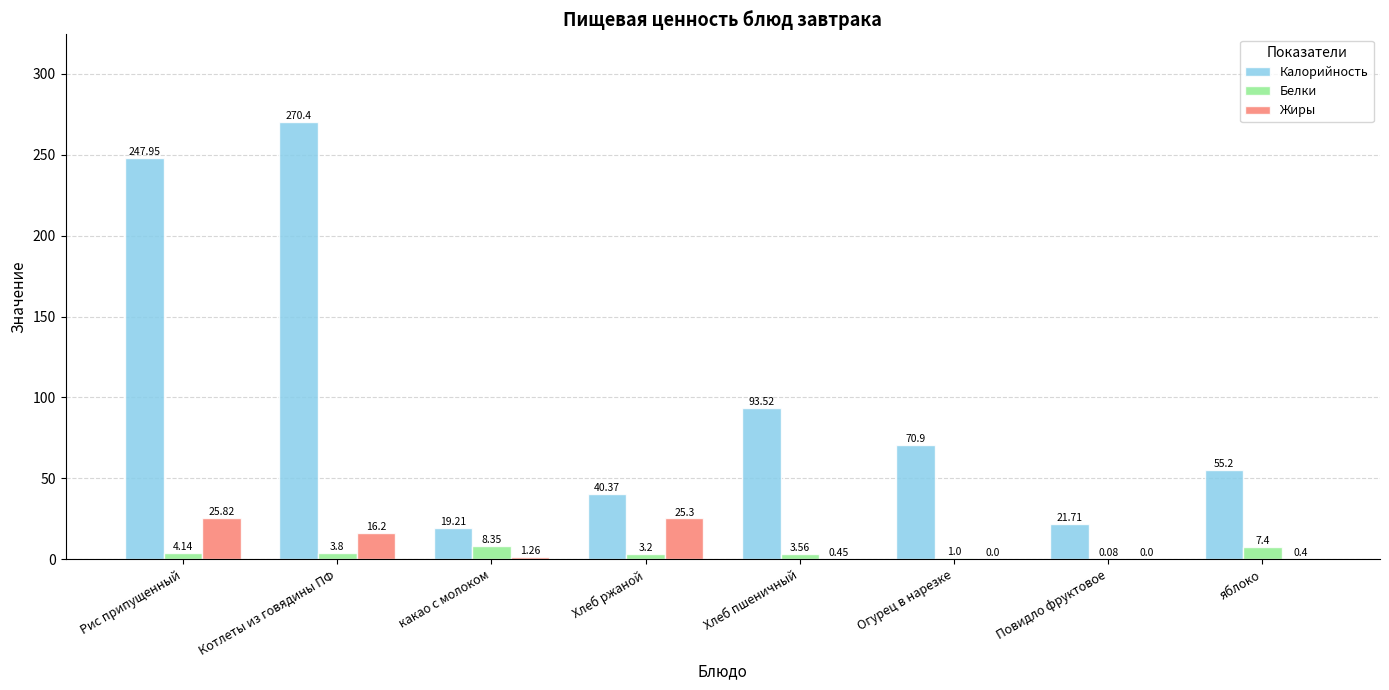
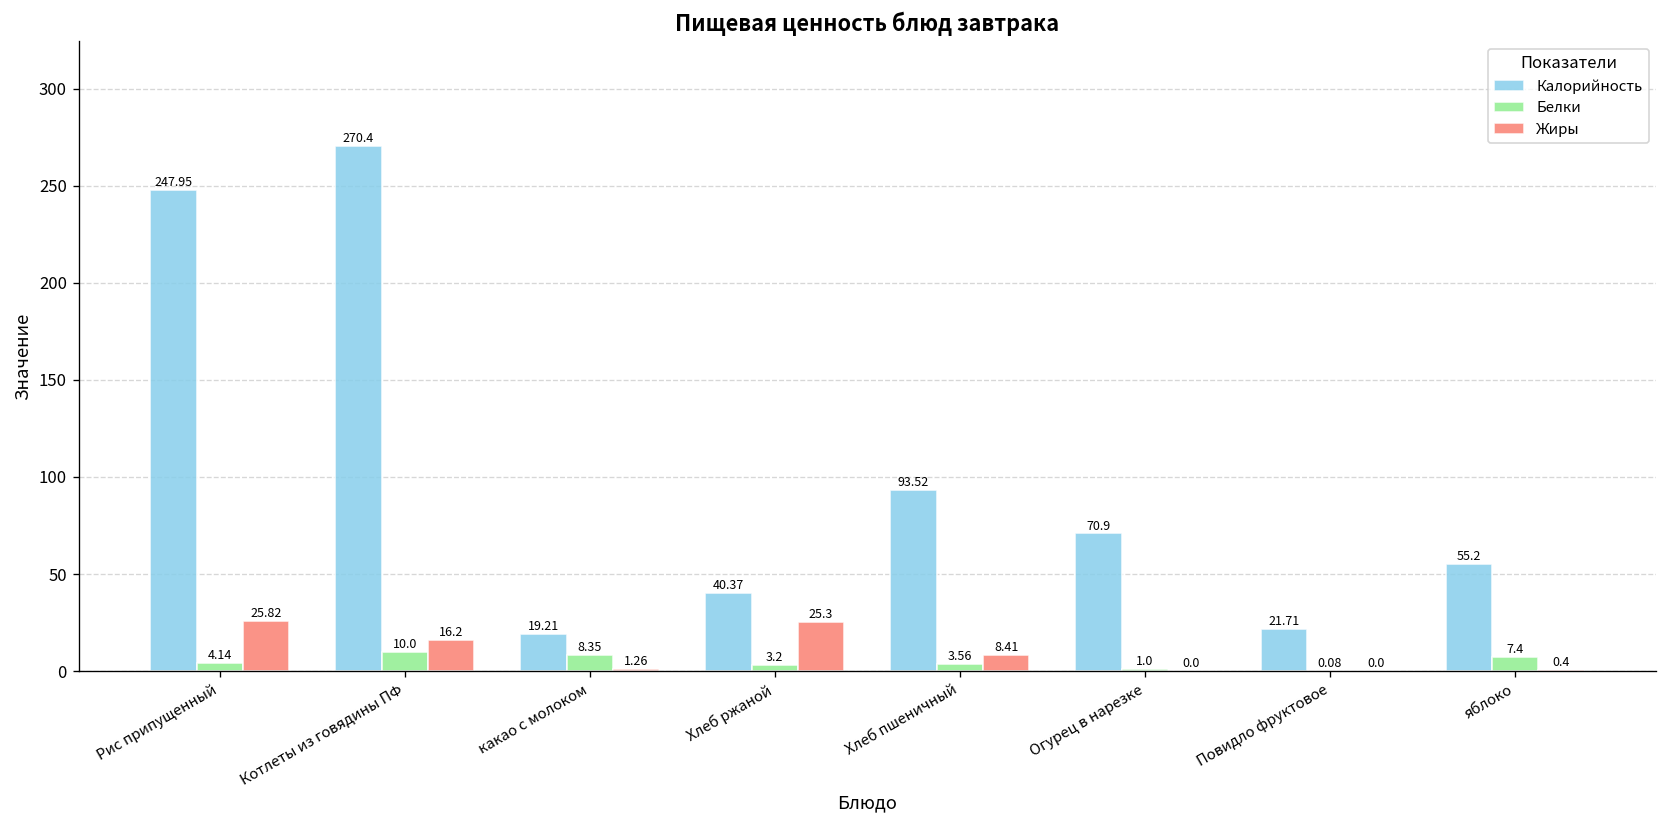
  {
    "Калорийность": {
      "Рис припущенный": 247.95,
      "Котлеты из говядины ПФ": 270.4,
      "какао с молоком": 19.21,
      "Хлеб ржаной": 40.37,
      "Хлеб пшеничный": 93.52,
      "Огурец в нарезке": 70.9,
      "Повидло фруктовое": 21.71,
      "яблоко": 55.2
    },
    "Белки": {
      "Рис припущенный": 4.14,
-     "Котлеты из говядины ПФ": 3.8,
+     "Котлеты из говядины ПФ": 10.0,
      "какао с молоком": 8.35,
      "Хлеб ржаной": 3.2,
      "Хлеб пшеничный": 3.56,
      "Огурец в нарезке": 1.0,
      "Повидло фруктовое": 0.08,
      "яблоко": 7.4
    },
    "Жиры": {
      "Рис припущенный": 25.82,
      "Котлеты из говядины ПФ": 16.2,
      "какао с молоком": 1.26,
      "Хлеб ржаной": 25.3,
-     "Хлеб пшеничный": 0.45,
+     "Хлеб пшеничный": 8.41,
      "Огурец в нарезке": 0.0,
      "Повидло фруктовое": 0.0,
      "яблоко": 0.4
    }
  }
